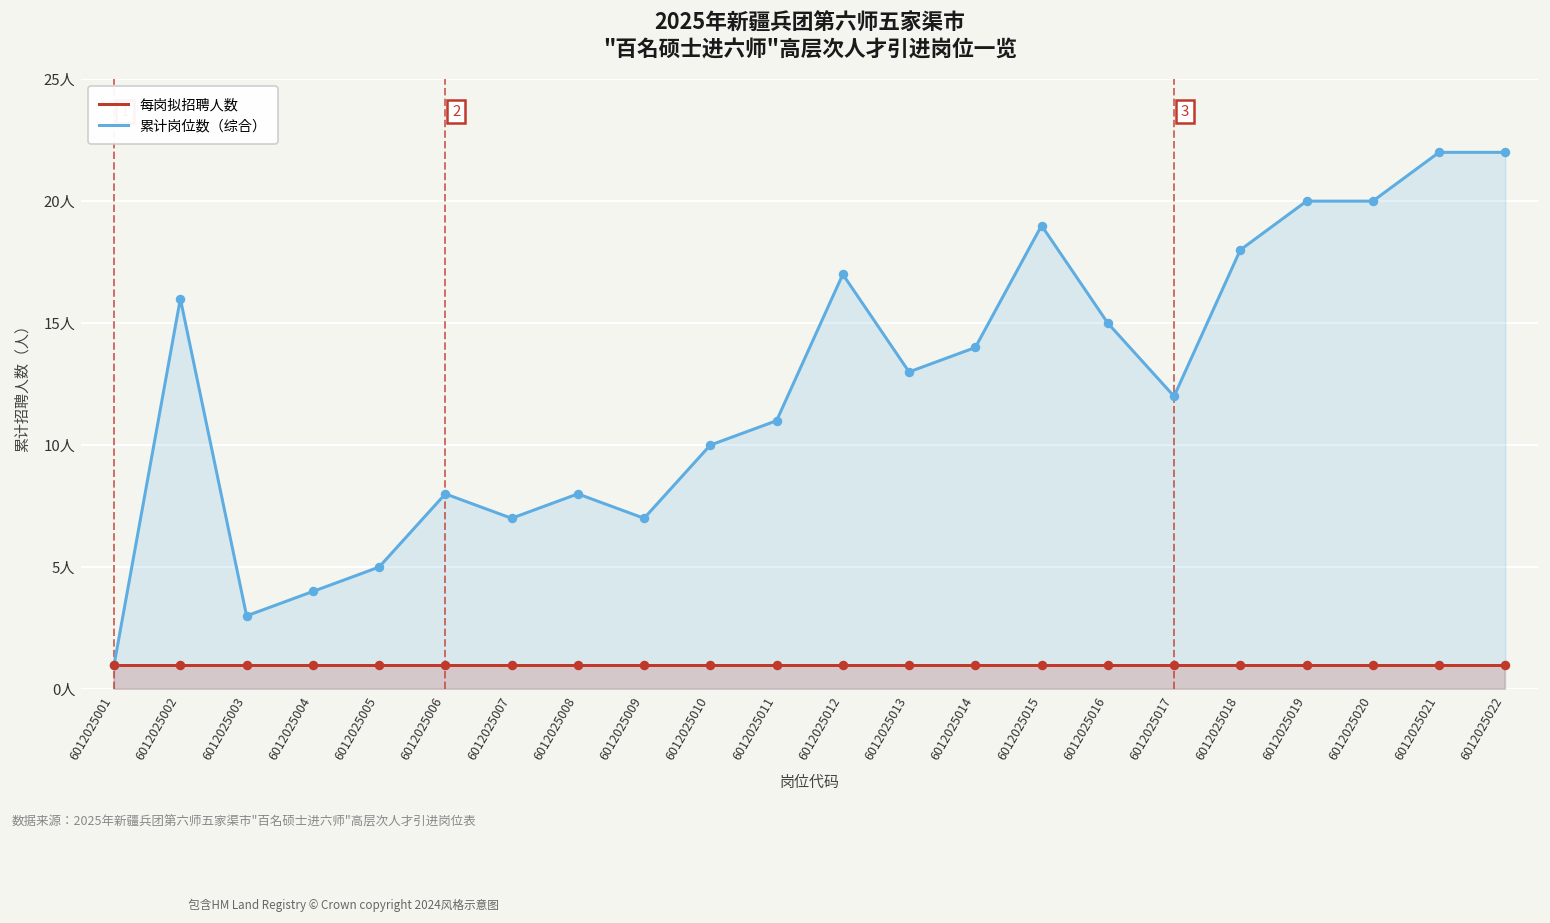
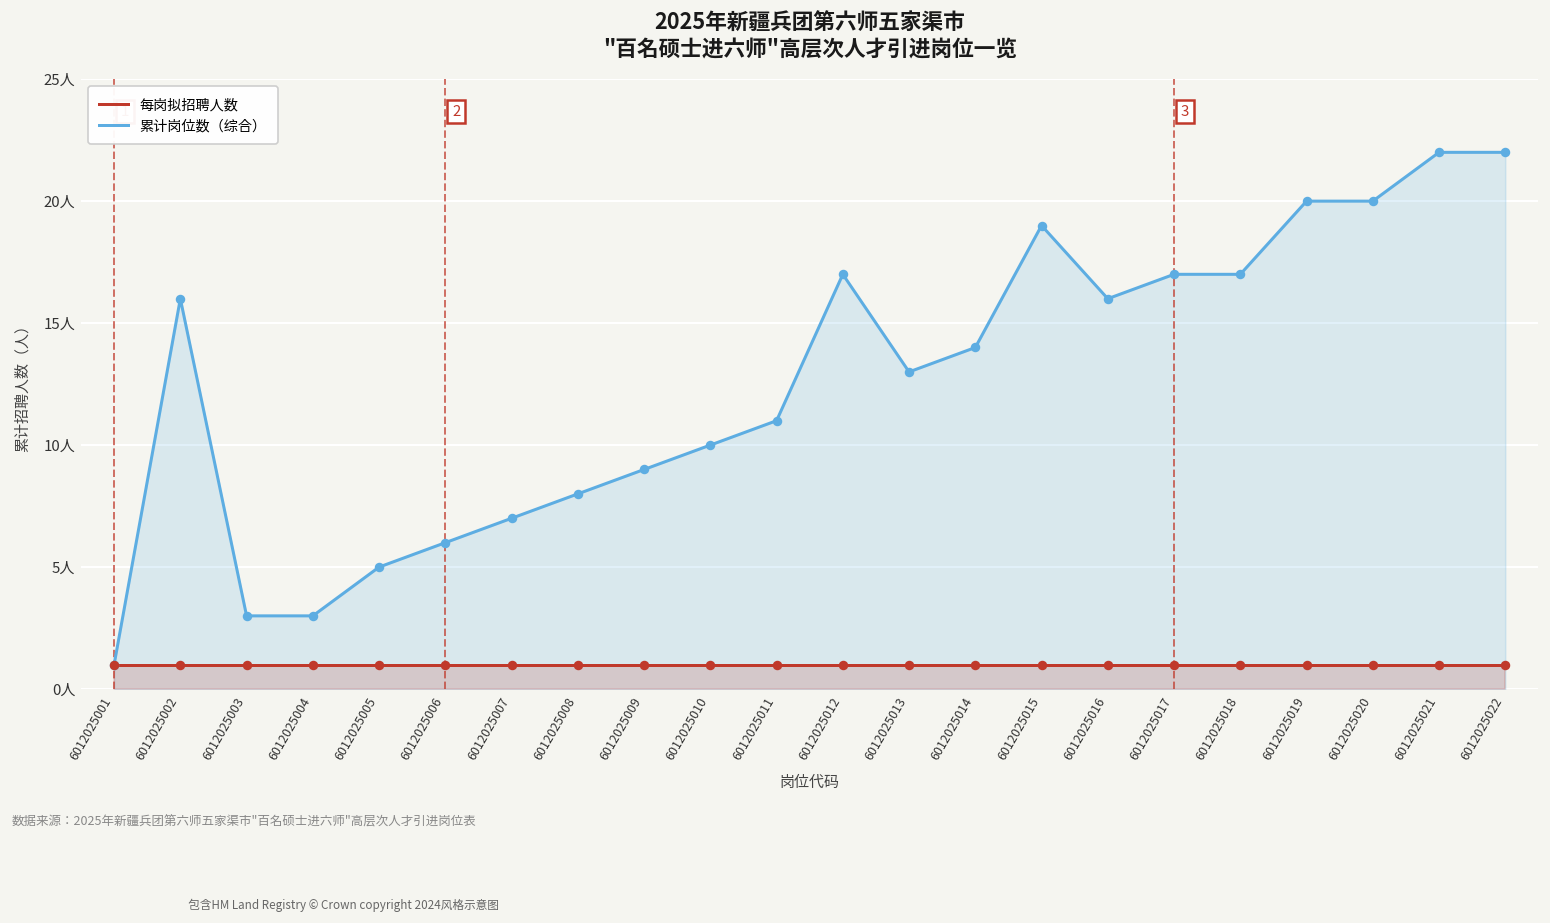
  {
    "累计岗位数（综合）": {
      "6012025002": "16人",
      "6012025003": "3人",
-     "6012025004": "4人",
+     "6012025004": "3人",
      "6012025005": "5人",
-     "6012025006": "8人",
+     "6012025006": "6人",
      "6012025007": "7人",
      "6012025008": "8人",
-     "6012025009": "7人",
+     "6012025009": "9人",
      "6012025010": "10人",
      "6012025011": "11人",
      "6012025012": "17人",
      "6012025013": "13人",
      "6012025014": "14人",
      "6012025015": "19人",
-     "6012025016": "15人",
-     "6012025017": "12人",
-     "6012025018": "18人",
+     "6012025016": "16人",
+     "6012025017": "17人",
+     "6012025018": "17人",
      "6012025019": "20人",
      "6012025020": "20人",
      "6012025021": "22人",
      "6012025022": "22人"
    },
    "每岗拟招聘人数": {
      "6012025002": "1人",
      "6012025003": "1人",
      "6012025004": "1人",
      "6012025005": "1人",
      "6012025006": "1人",
      "6012025007": "1人",
      "6012025008": "1人",
      "6012025009": "1人",
      "6012025010": "1人",
      "6012025011": "1人",
      "6012025012": "1人",
      "6012025013": "1人",
      "6012025014": "1人",
      "6012025015": "1人",
      "6012025016": "1人",
      "6012025017": "1人",
      "6012025018": "1人",
      "6012025019": "1人",
      "6012025020": "1人",
      "6012025021": "1人",
      "6012025022": "1人"
    }
  }
